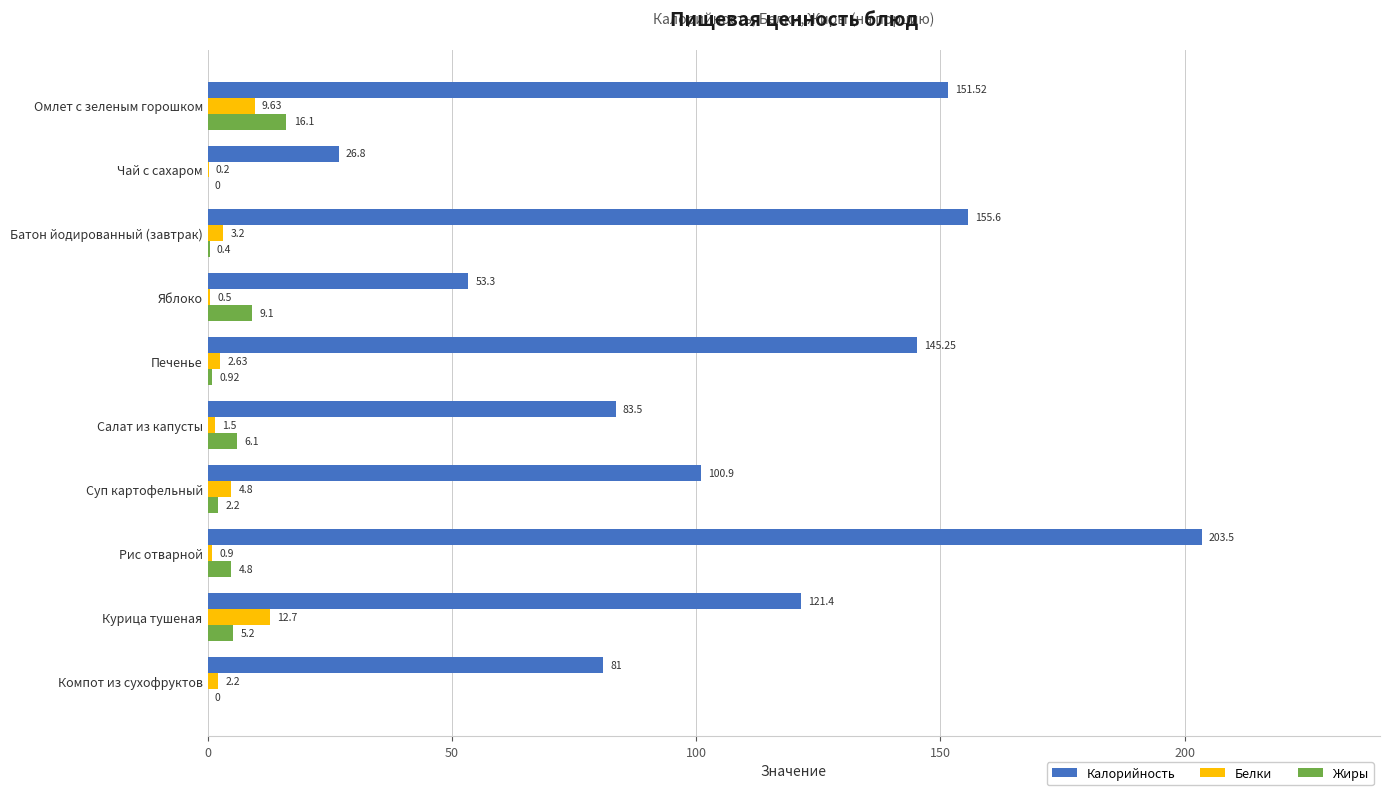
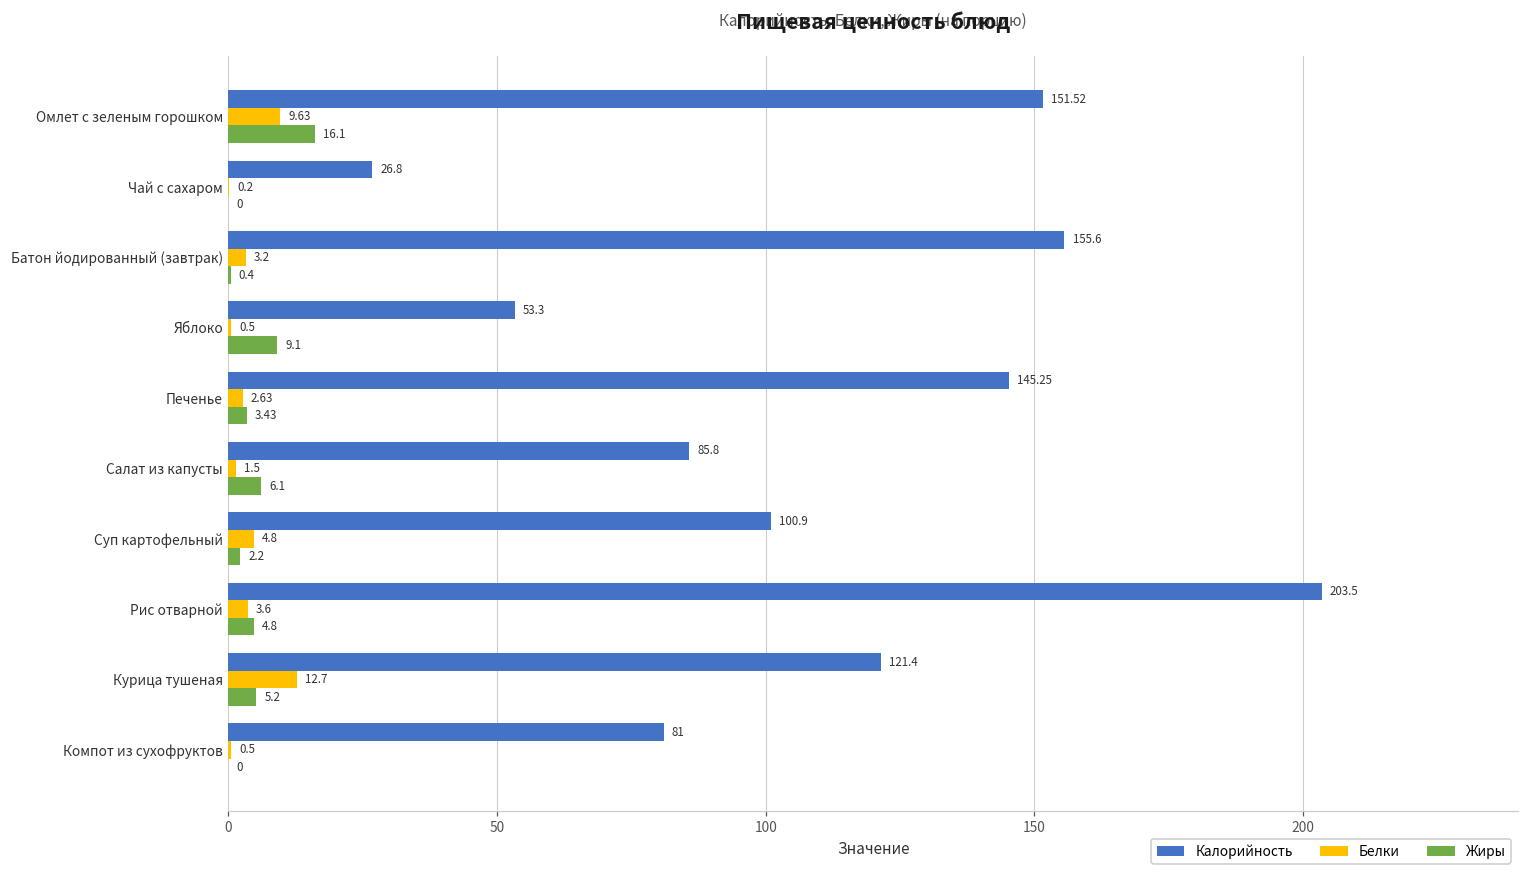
  {
    "Калорийность": {
      "Омлет с зеленым горошком": 151.52,
      "Чай с сахаром": 26.8,
      "Батон йодированный (завтрак)": 155.6,
      "Яблоко": 53.3,
      "Печенье": 145.25,
-     "Салат из капусты": 83.5,
+     "Салат из капусты": 85.8,
      "Суп картофельный": 100.9,
      "Рис отварной": 203.5,
      "Курица тушеная": 121.4,
      "Компот из сухофруктов": 81
    },
    "Белки": {
      "Омлет с зеленым горошком": 9.63,
      "Чай с сахаром": 0.2,
      "Батон йодированный (завтрак)": 3.2,
      "Яблоко": 0.5,
      "Печенье": 2.63,
      "Салат из капусты": 1.5,
      "Суп картофельный": 4.8,
-     "Рис отварной": 0.9,
+     "Рис отварной": 3.6,
      "Курица тушеная": 12.7,
-     "Компот из сухофруктов": 2.2
+     "Компот из сухофруктов": 0.5
    },
    "Жиры": {
      "Омлет с зеленым горошком": 16.1,
      "Чай с сахаром": 0,
      "Батон йодированный (завтрак)": 0.4,
      "Яблоко": 9.1,
-     "Печенье": 0.92,
+     "Печенье": 3.43,
      "Салат из капусты": 6.1,
      "Суп картофельный": 2.2,
      "Рис отварной": 4.8,
      "Курица тушеная": 5.2,
      "Компот из сухофруктов": 0
    }
  }
